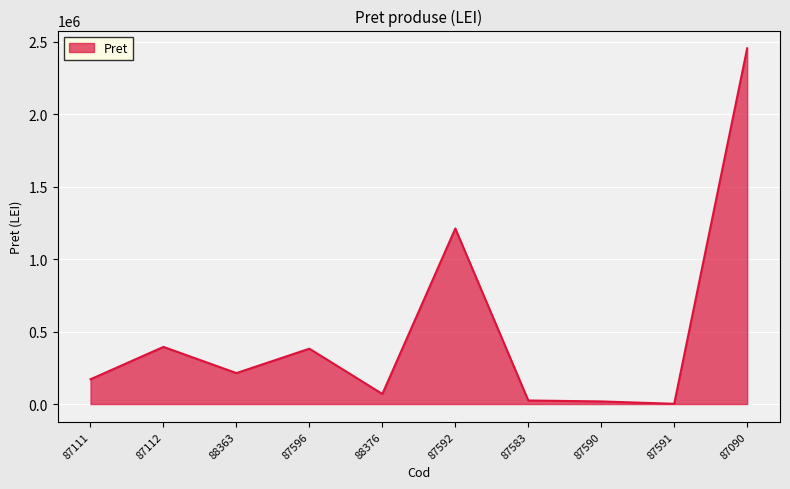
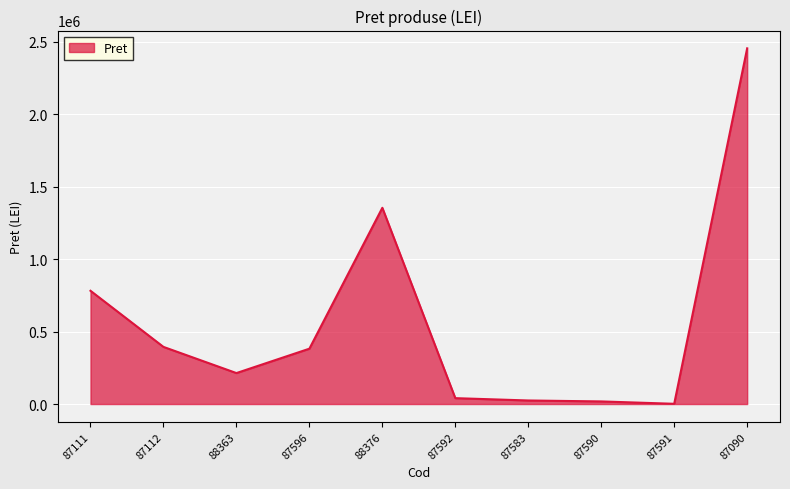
  {
-   "87111": 170000,
+   "87111": 780000,
    "87112": 390000,
    "88363": 210000,
    "87596": 380000,
-   "88376": 70000,
-   "87592": 1210000,
+   "88376": 1350000,
+   "87592": 40000,
    "87583": 20000,
    "87590": 20000,
    "87591": 0,
    "87090": 2460000
  }
